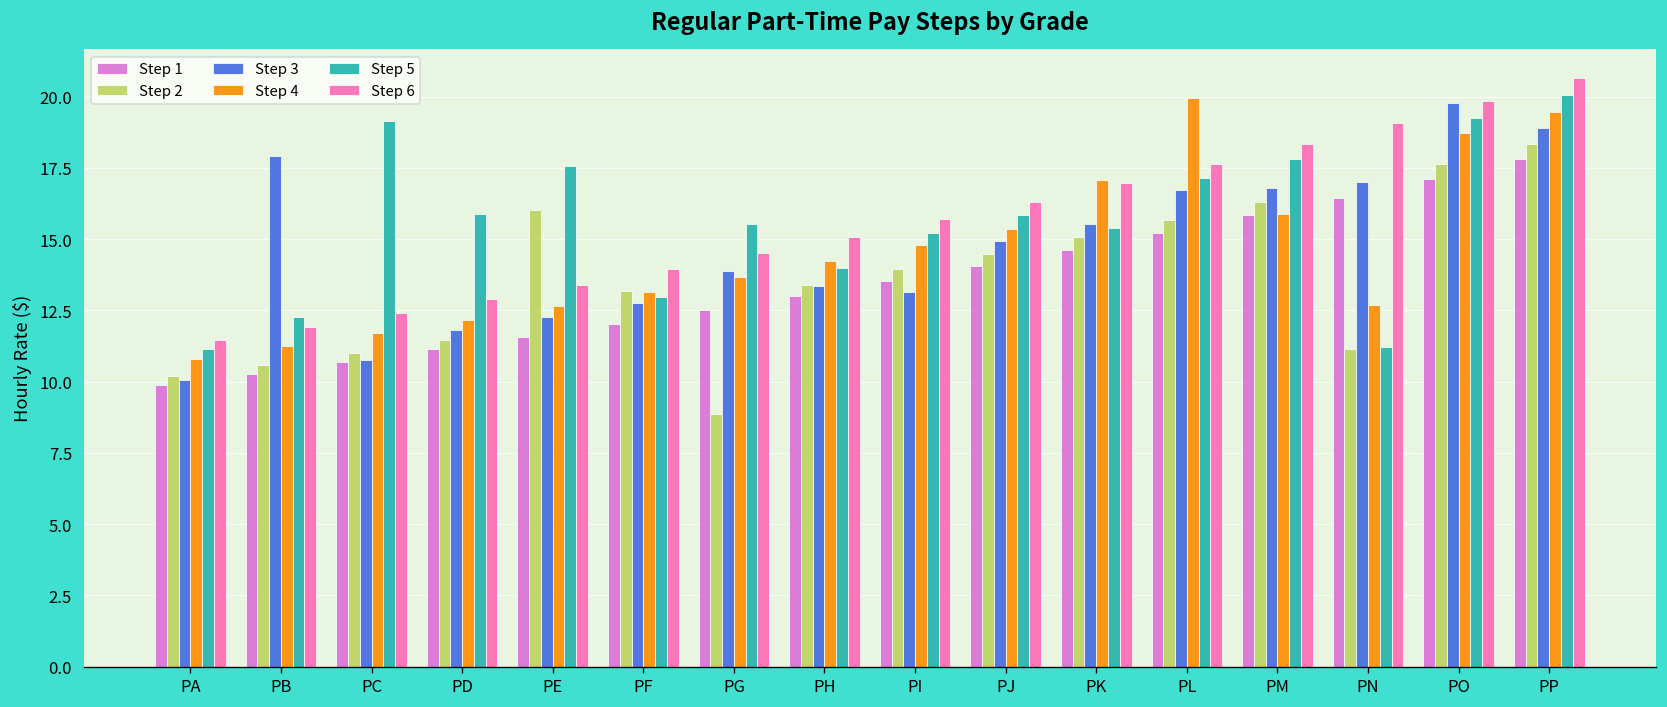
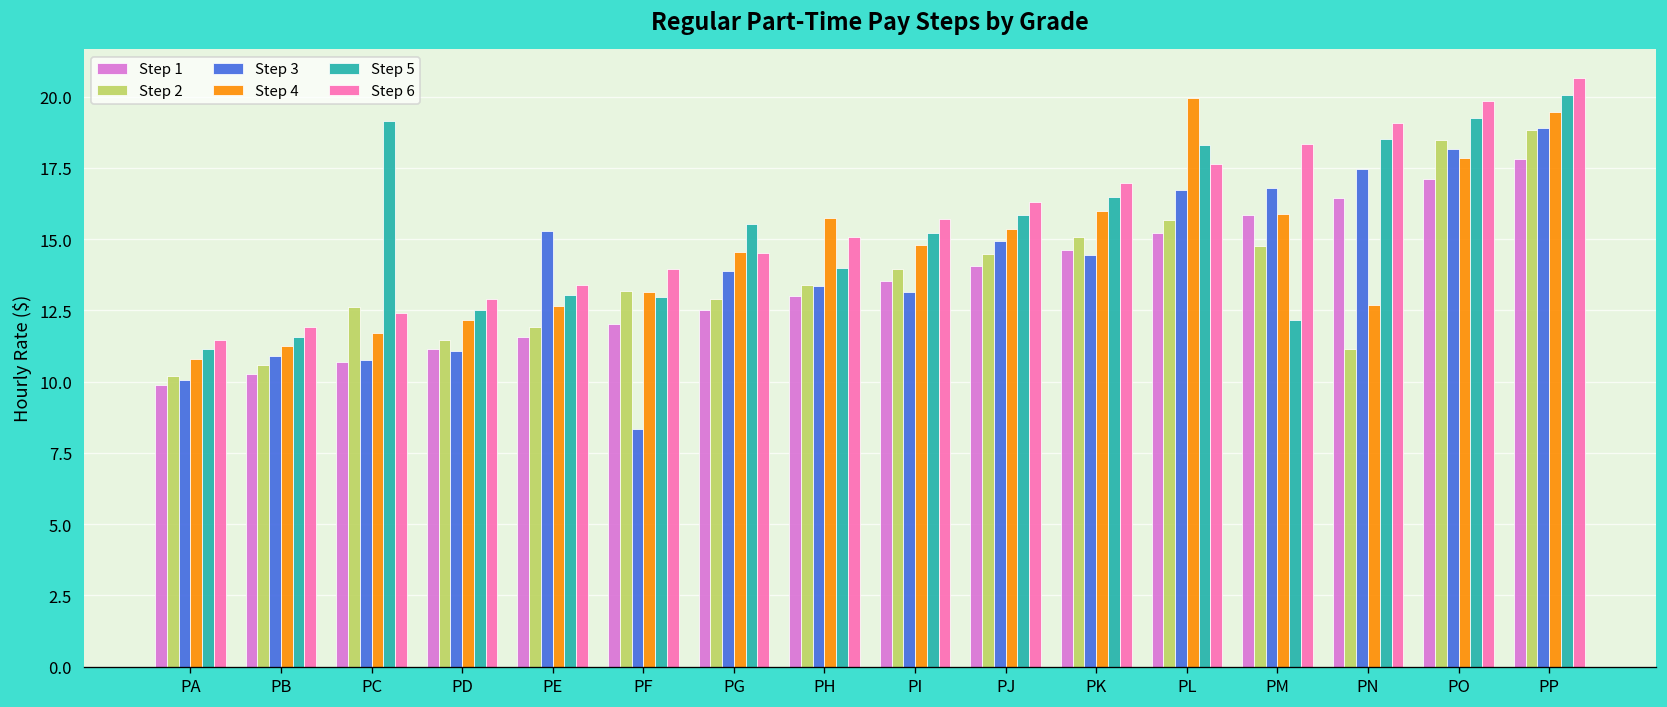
  {
    "Step 2": {
      "PA": 10.2,
      "PB": 10.6,
-     "PC": 11.0,
+     "PC": 12.6,
      "PD": 11.5,
-     "PE": 16.0,
+     "PE": 11.9,
      "PF": 13.2,
-     "PG": 8.9,
+     "PG": 12.9,
      "PH": 13.4,
      "PI": 13.9,
      "PJ": 14.5,
      "PK": 15.1,
      "PL": 15.7,
-     "PM": 16.3,
+     "PM": 14.8,
      "PN": 11.2,
-     "PO": 17.6,
-     "PP": 18.3
+     "PO": 18.5,
+     "PP": 18.8
    },
    "Step 3": {
      "PA": 10.0,
-     "PB": 17.9,
+     "PB": 10.9,
      "PC": 10.8,
-     "PD": 11.8,
-     "PE": 12.3,
-     "PF": 12.8,
+     "PD": 11.1,
+     "PE": 15.3,
+     "PF": 8.3,
      "PG": 13.9,
      "PH": 13.4,
      "PI": 13.1,
      "PJ": 14.9,
-     "PK": 15.5,
+     "PK": 14.5,
      "PL": 16.7,
      "PM": 16.8,
-     "PN": 17.0,
-     "PO": 19.8,
+     "PN": 17.5,
+     "PO": 18.2,
      "PP": 18.9
    },
    "Step 4": {
      "PA": 10.8,
      "PB": 11.2,
      "PC": 11.7,
      "PD": 12.2,
      "PE": 12.6,
      "PF": 13.1,
-     "PG": 13.7,
-     "PH": 14.2,
+     "PG": 14.5,
+     "PH": 15.7,
      "PI": 14.8,
      "PJ": 15.4,
-     "PK": 17.1,
+     "PK": 16.0,
      "PL": 20.0,
      "PM": 15.9,
      "PN": 12.7,
-     "PO": 18.7,
+     "PO": 17.8,
      "PP": 19.5
    },
    "Step 5": {
      "PA": 11.1,
-     "PB": 12.3,
+     "PB": 11.6,
      "PC": 19.1,
-     "PD": 15.9,
-     "PE": 17.6,
+     "PD": 12.5,
+     "PE": 13.0,
      "PF": 13.0,
      "PG": 15.5,
      "PH": 14.0,
      "PI": 15.2,
      "PJ": 15.8,
-     "PK": 15.4,
-     "PL": 17.1,
-     "PM": 17.8,
-     "PN": 11.2,
+     "PK": 16.5,
+     "PL": 18.3,
+     "PM": 12.2,
+     "PN": 18.5,
      "PO": 19.3,
      "PP": 20.0
    }
  }
